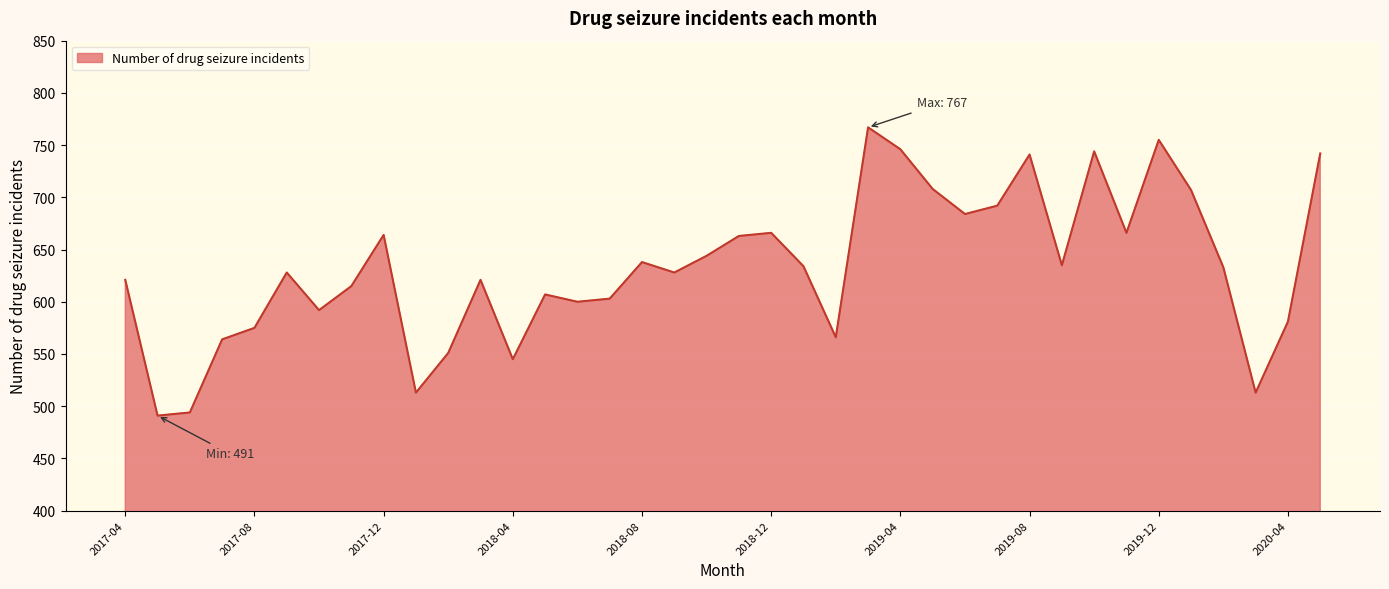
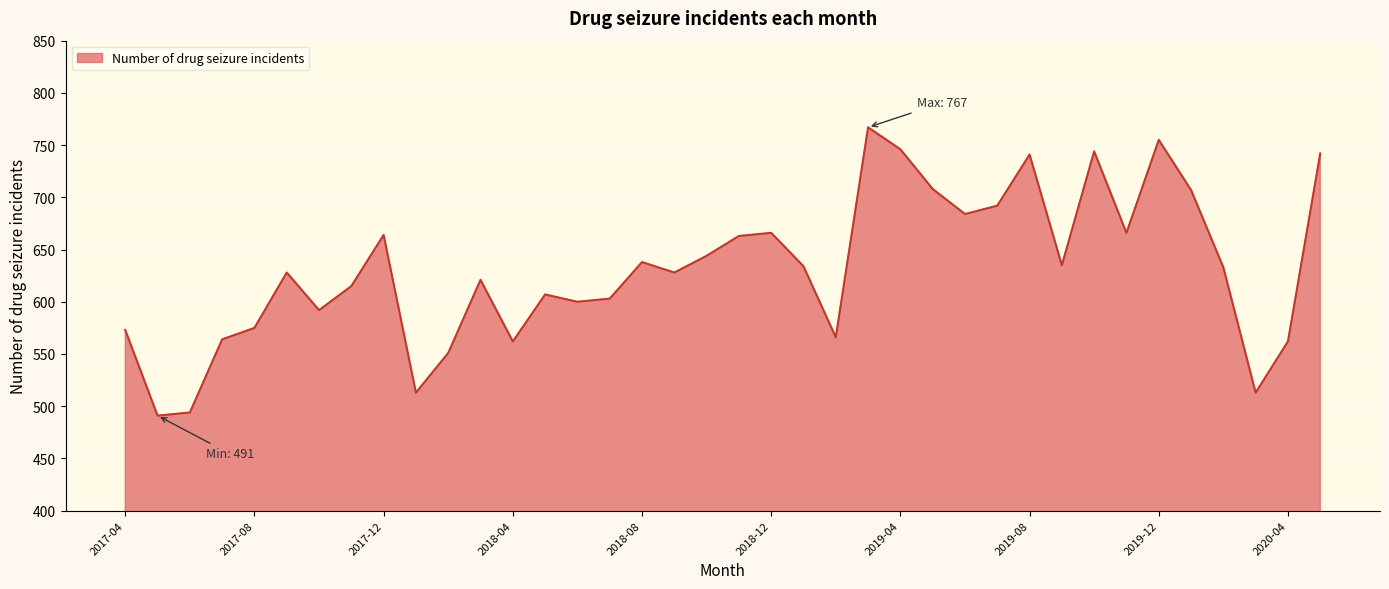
  {
-   "2017-04": 621,
+   "2017-04": 573,
    "2017-08": 575,
    "2017-12": 664,
-   "2018-04": 545,
+   "2018-04": 562,
    "2018-08": 638,
    "2018-12": 666,
    "2019-04": 746,
    "2019-08": 741,
    "2019-12": 755,
-   "2020-04": 581
+   "2020-04": 562
  }
